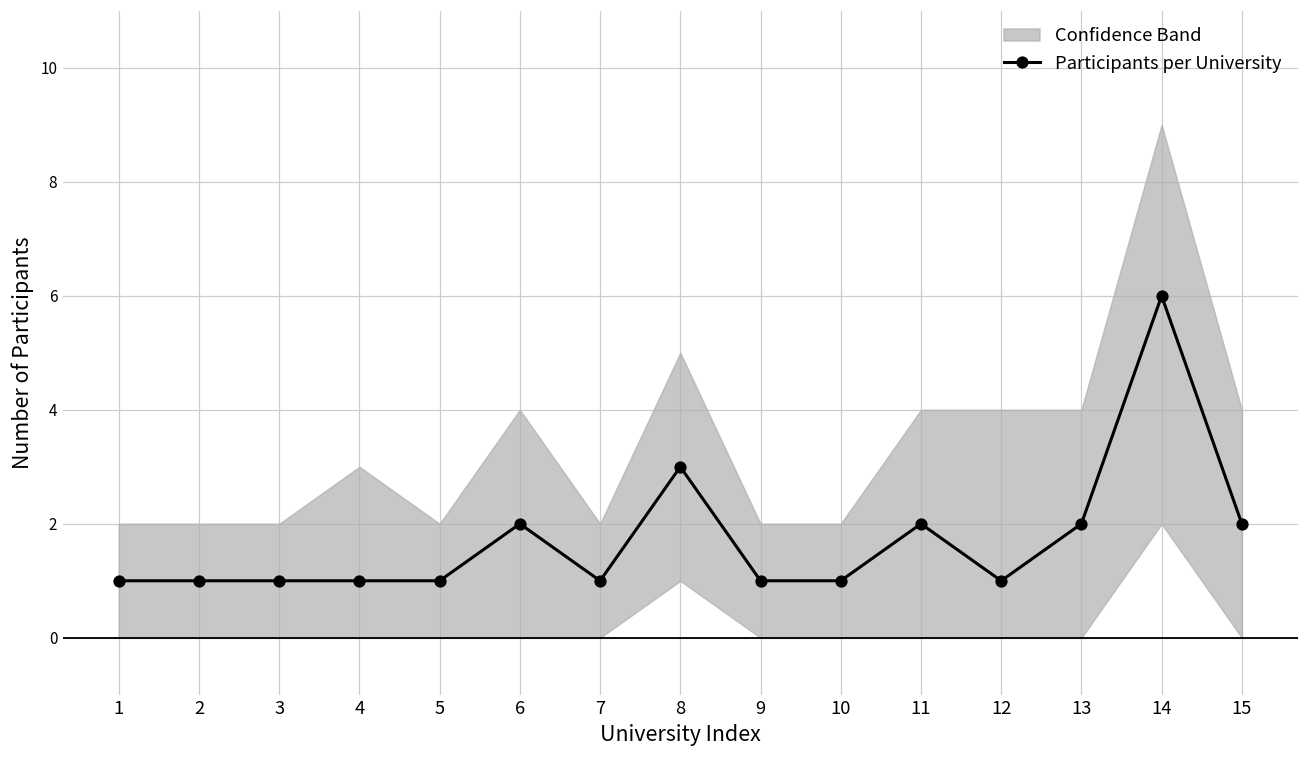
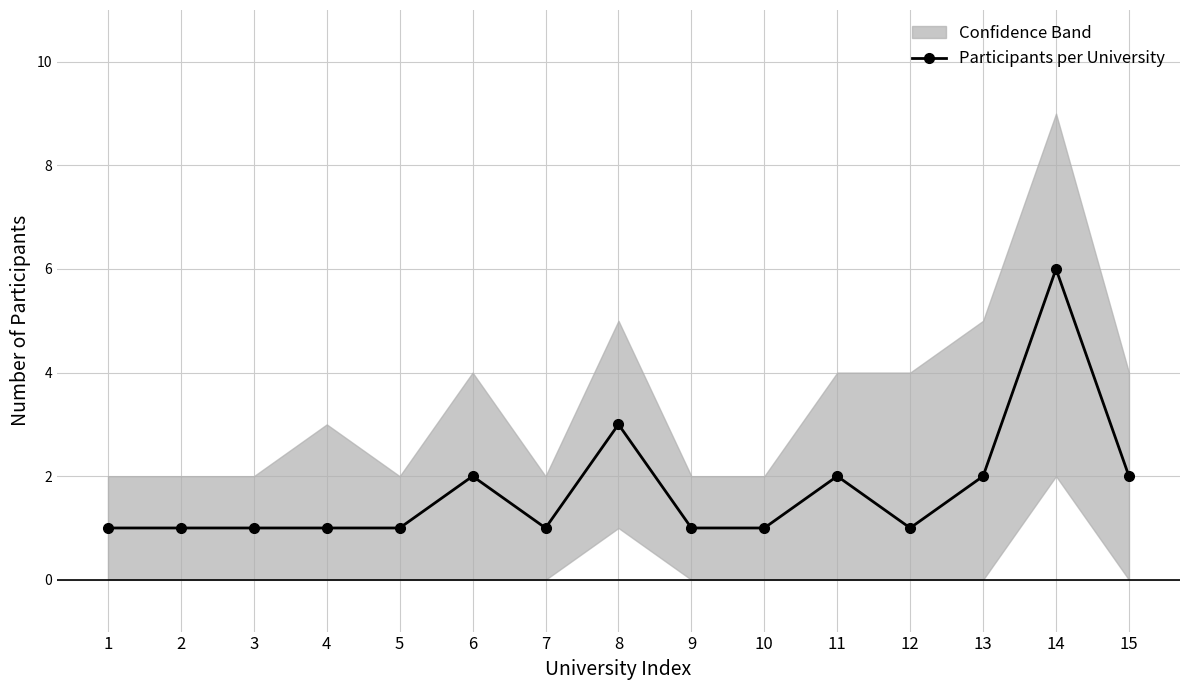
  {
    "Participants per University": {
      "1": 1,
      "2": 1,
      "3": 1,
      "4": 1,
      "5": 1,
      "6": 2,
      "7": 1,
      "8": 3,
      "9": 1,
      "10": 1,
      "11": 2,
      "12": 1,
      "13": 2,
      "14": 6,
      "15": 2
    },
    "Confidence Band": {
-     "13": 4
+     "13": 5
    }
  }
